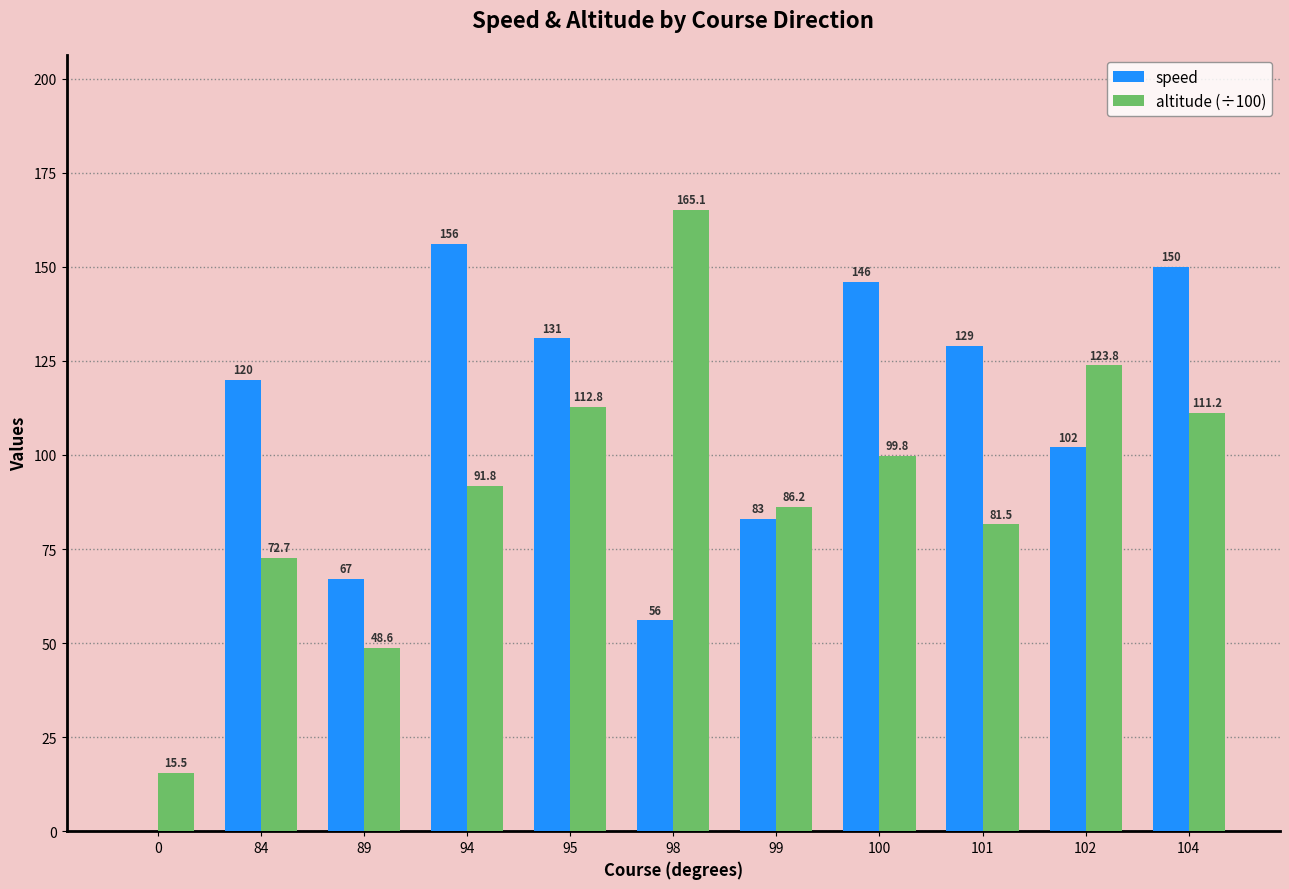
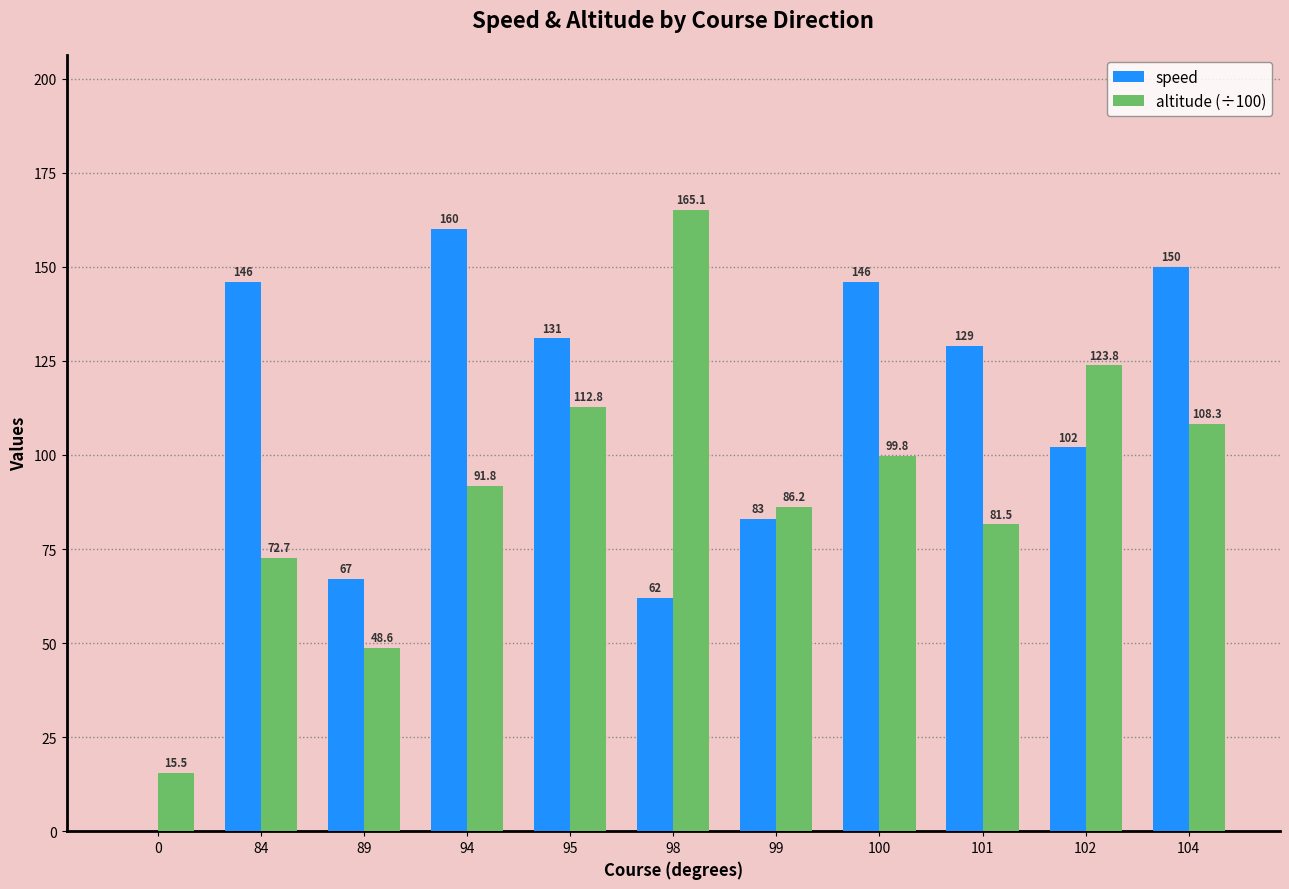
  {
    "speed": {
-     "84": 120,
+     "84": 146,
      "89": 67,
-     "94": 156,
+     "94": 160,
      "95": 131,
-     "98": 56,
+     "98": 62,
      "99": 83,
      "100": 146,
      "101": 129,
      "102": 102,
      "104": 150
    },
    "altitude (÷100)": {
      "0": 15.5,
      "84": 72.7,
      "89": 48.6,
      "94": 91.8,
      "95": 112.8,
      "98": 165.1,
      "99": 86.2,
      "100": 99.8,
      "101": 81.5,
      "102": 123.8,
-     "104": 111.2
+     "104": 108.3
    }
  }
